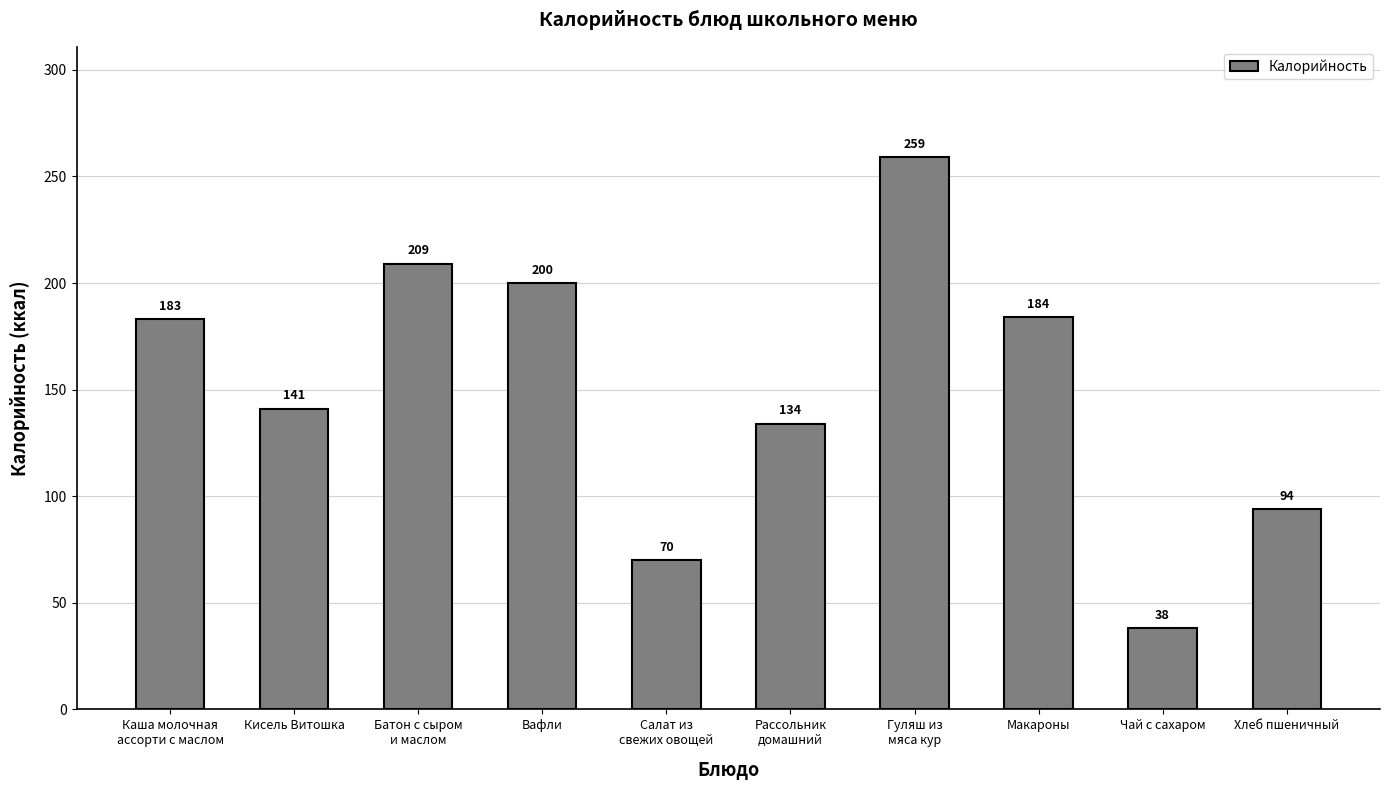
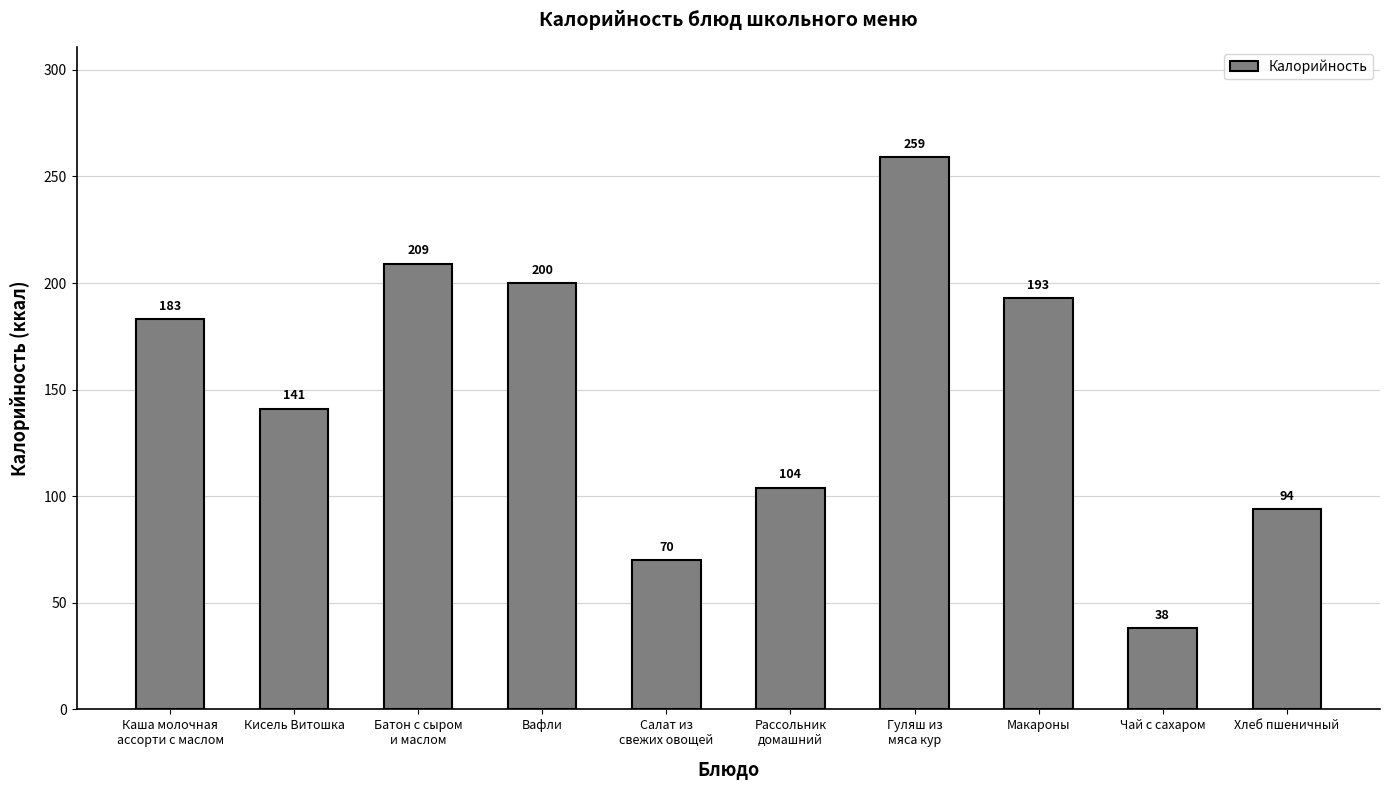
  {
    "Каша молочная ассорти с маслом": 183,
    "Кисель Витошка": 141,
    "Батон с сыром и маслом": 209,
    "Вафли": 200,
    "Салат из свежих овощей": 70,
-   "Рассольник домашний": 134,
+   "Рассольник домашний": 104,
    "Гуляш из мяса кур": 259,
-   "Макароны": 184,
+   "Макароны": 193,
    "Чай с сахаром": 38,
    "Хлеб пшеничный": 94
  }
